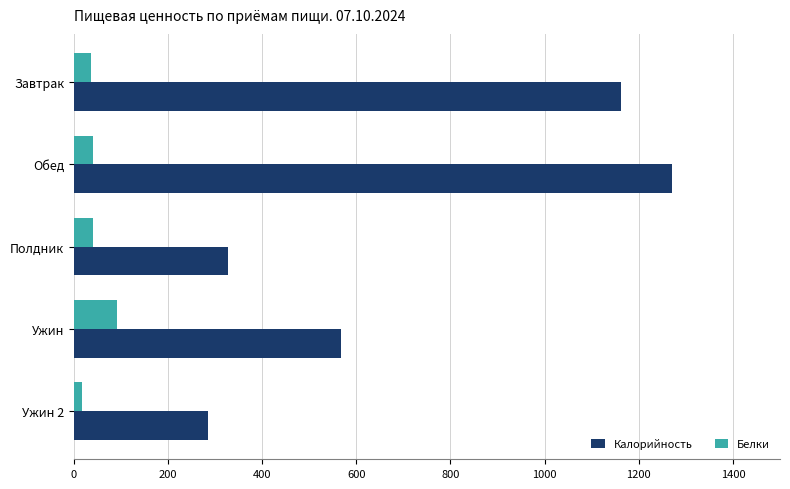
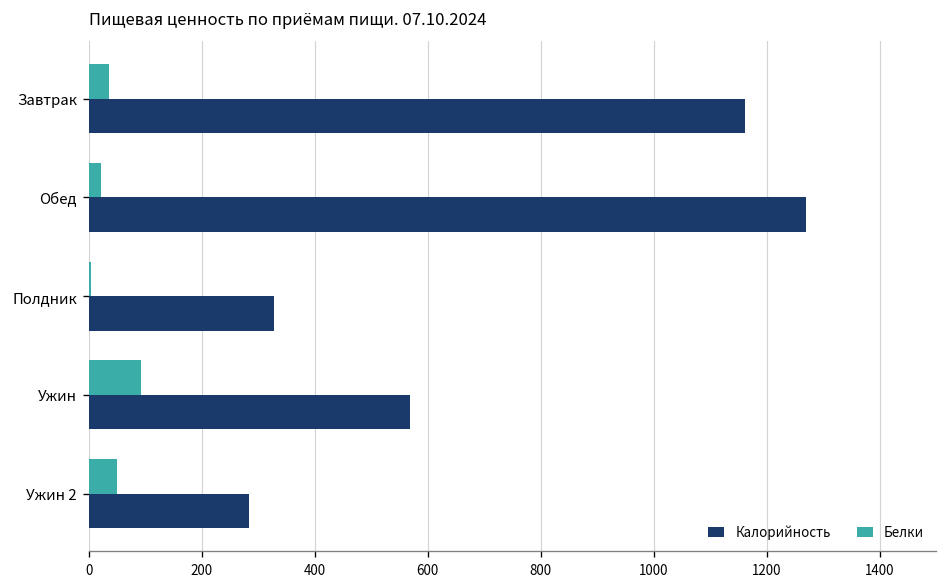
  {
    "Калорийность": {
      "Завтрак": 1160,
      "Обед": 1270,
      "Полдник": 330,
      "Ужин": 570,
      "Ужин 2": 280
    },
    "Белки": {
      "Завтрак": 40,
-     "Обед": 40,
-     "Полдник": 40,
+     "Обед": 20,
+     "Полдник": 0,
      "Ужин": 90,
-     "Ужин 2": 20
+     "Ужин 2": 50
    }
  }
